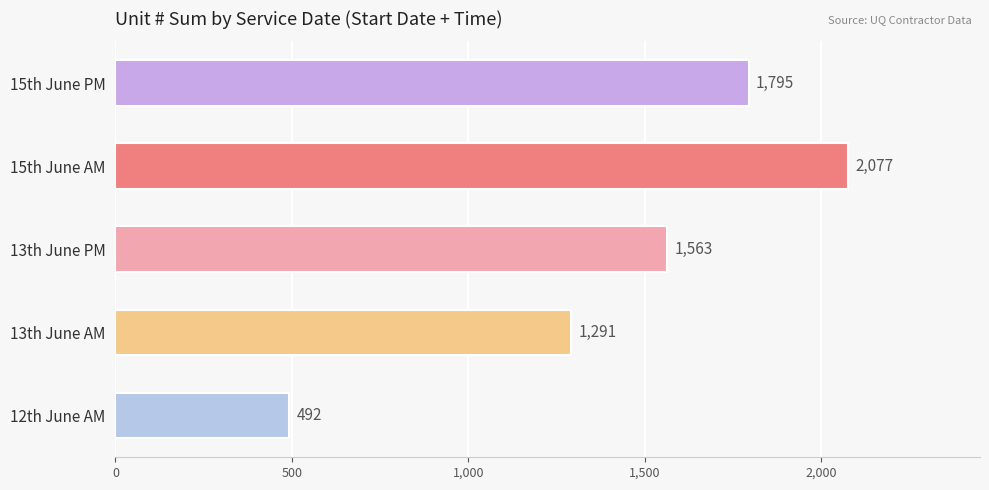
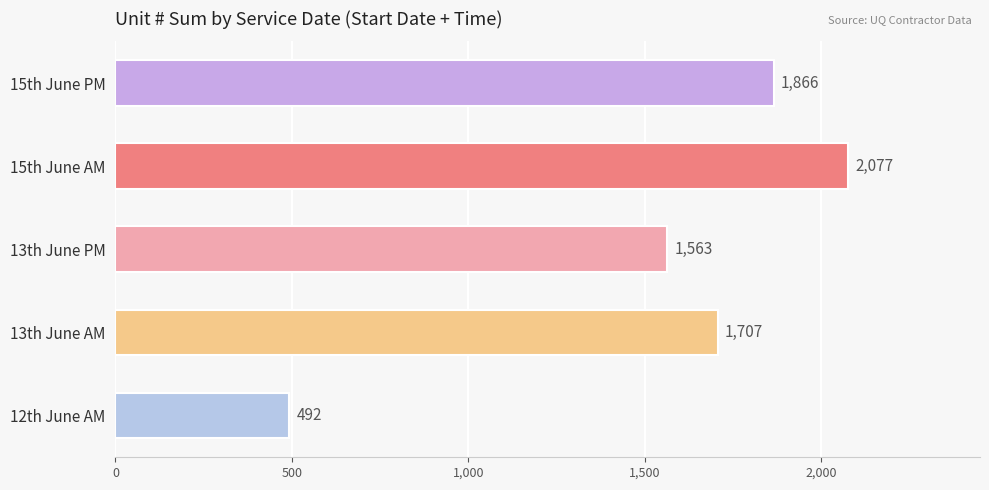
  {
-   "15th June PM": "1,795",
+   "15th June PM": "1,866",
    "15th June AM": "2,077",
    "13th June PM": "1,563",
-   "13th June AM": "1,291",
+   "13th June AM": "1,707",
    "12th June AM": "492"
  }
